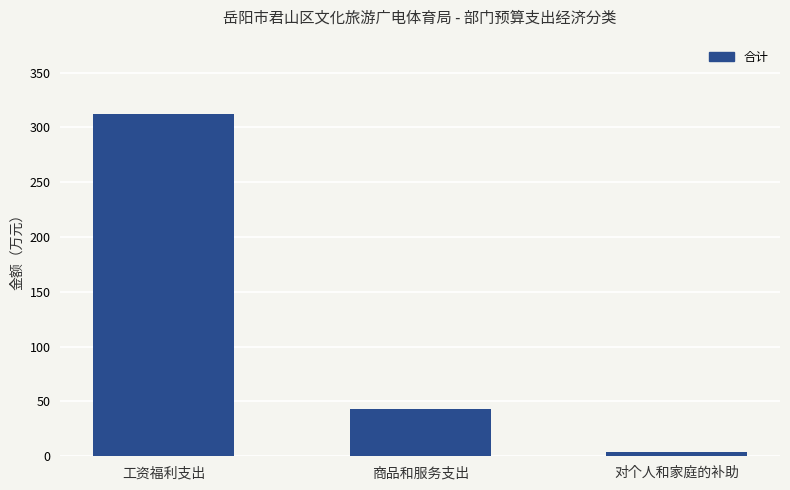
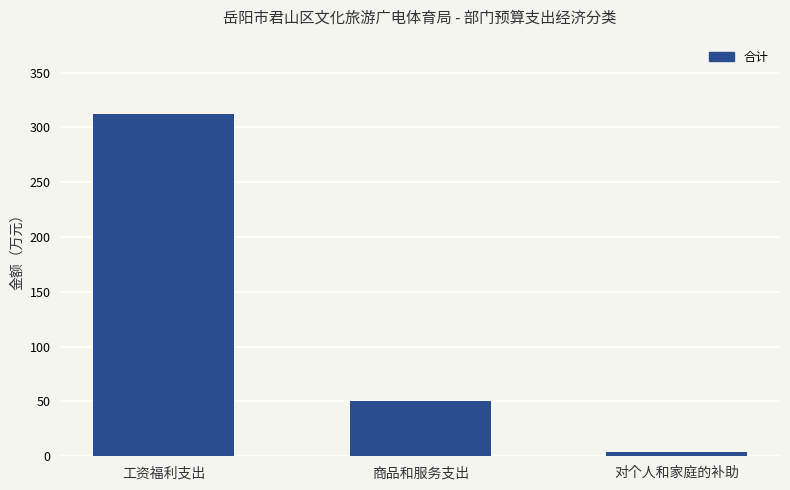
  {
    "工资福利支出": 312,
-   "商品和服务支出": 43,
+   "商品和服务支出": 50,
    "对个人和家庭的补助": 4
  }
